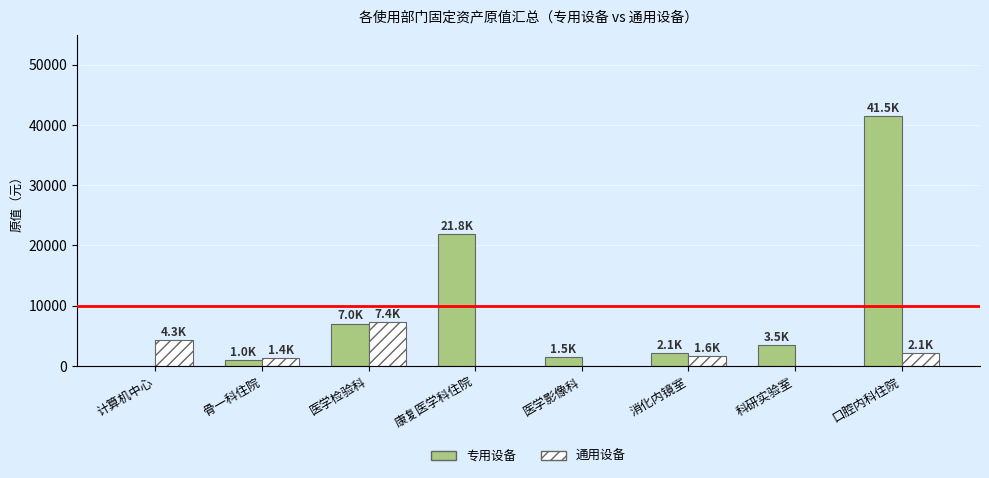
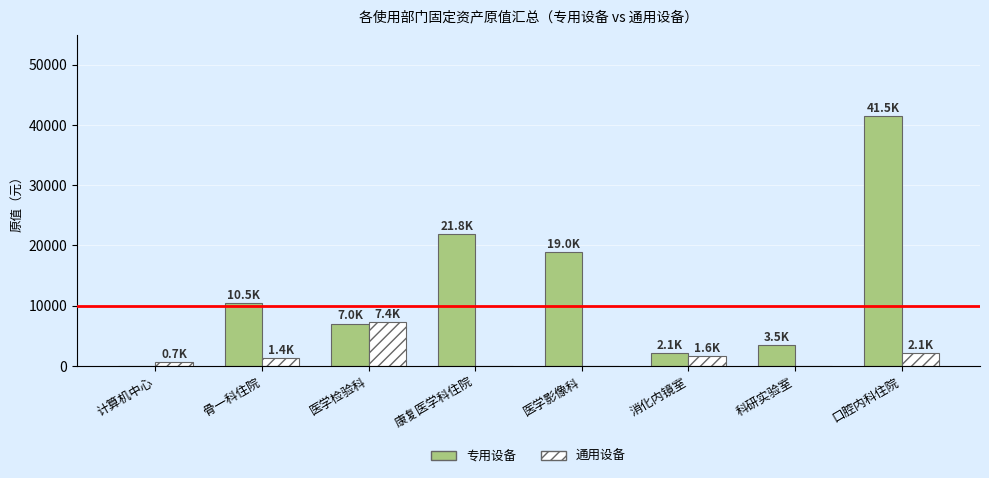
  {
    "专用设备": {
-     "骨一科住院": "1.0K",
+     "骨一科住院": "10.5K",
      "医学检验科": "7.0K",
      "康复医学科住院": "21.8K",
-     "医学影像科": "1.5K",
+     "医学影像科": "19.0K",
      "消化内镜室": "2.1K",
      "科研实验室": "3.5K",
      "口腔内科住院": "41.5K"
    },
    "通用设备": {
-     "计算机中心": "4.3K",
+     "计算机中心": "0.7K",
      "骨一科住院": "1.4K",
      "医学检验科": "7.4K",
      "消化内镜室": "1.6K",
      "口腔内科住院": "2.1K"
    }
  }
